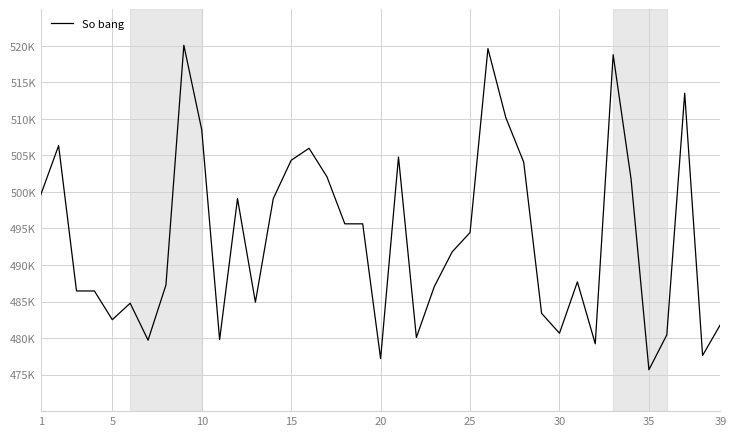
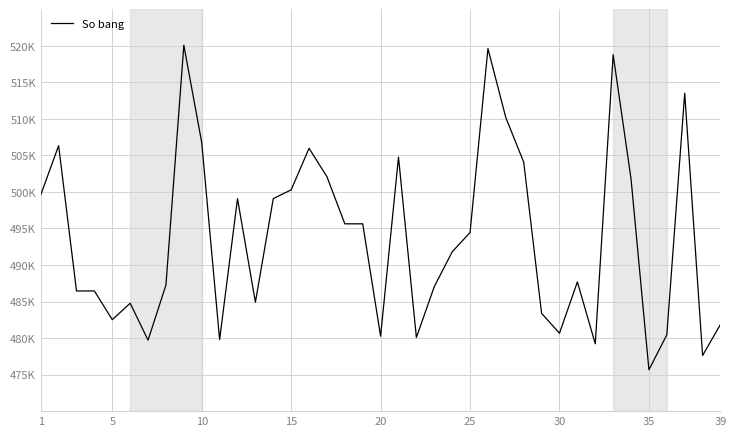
  {
    "1": 500000,
    "5": 483000,
-   "10": 509000,
-   "15": 504000,
-   "20": 477000,
+   "10": 507000,
+   "15": 500000,
+   "20": 480000,
    "25": 494000,
    "30": 481000,
    "35": 476000,
    "39": 482000
  }
